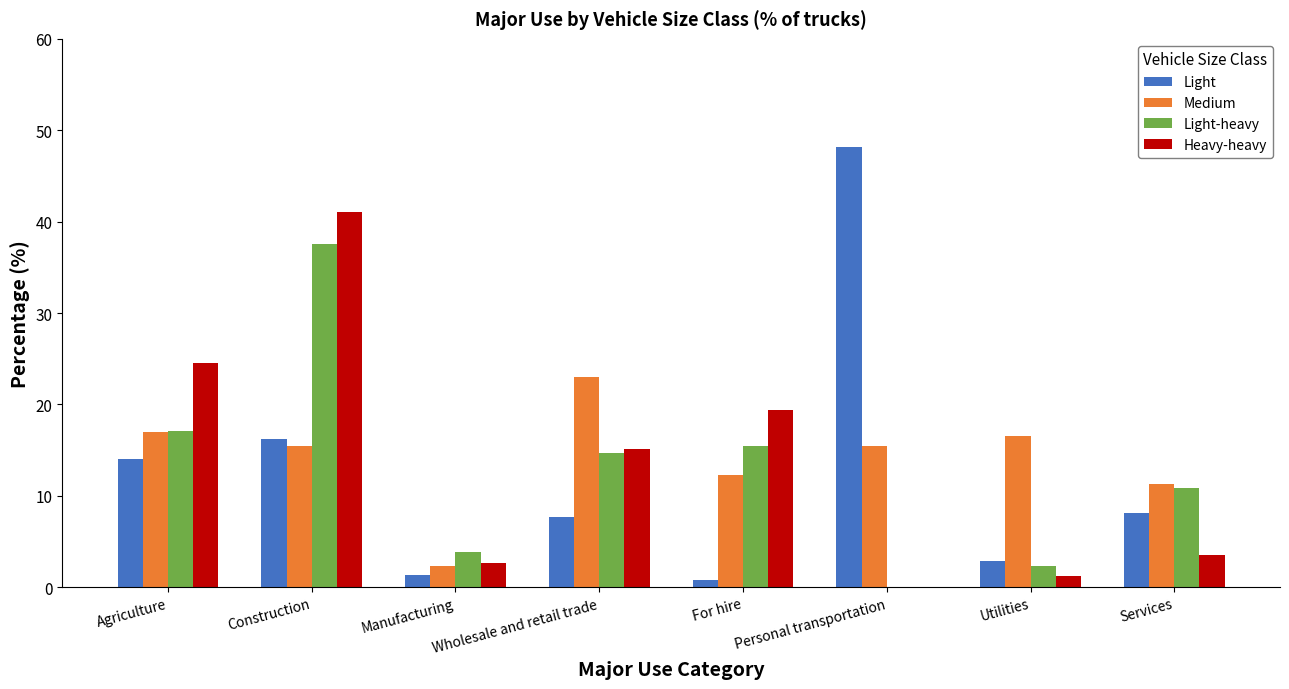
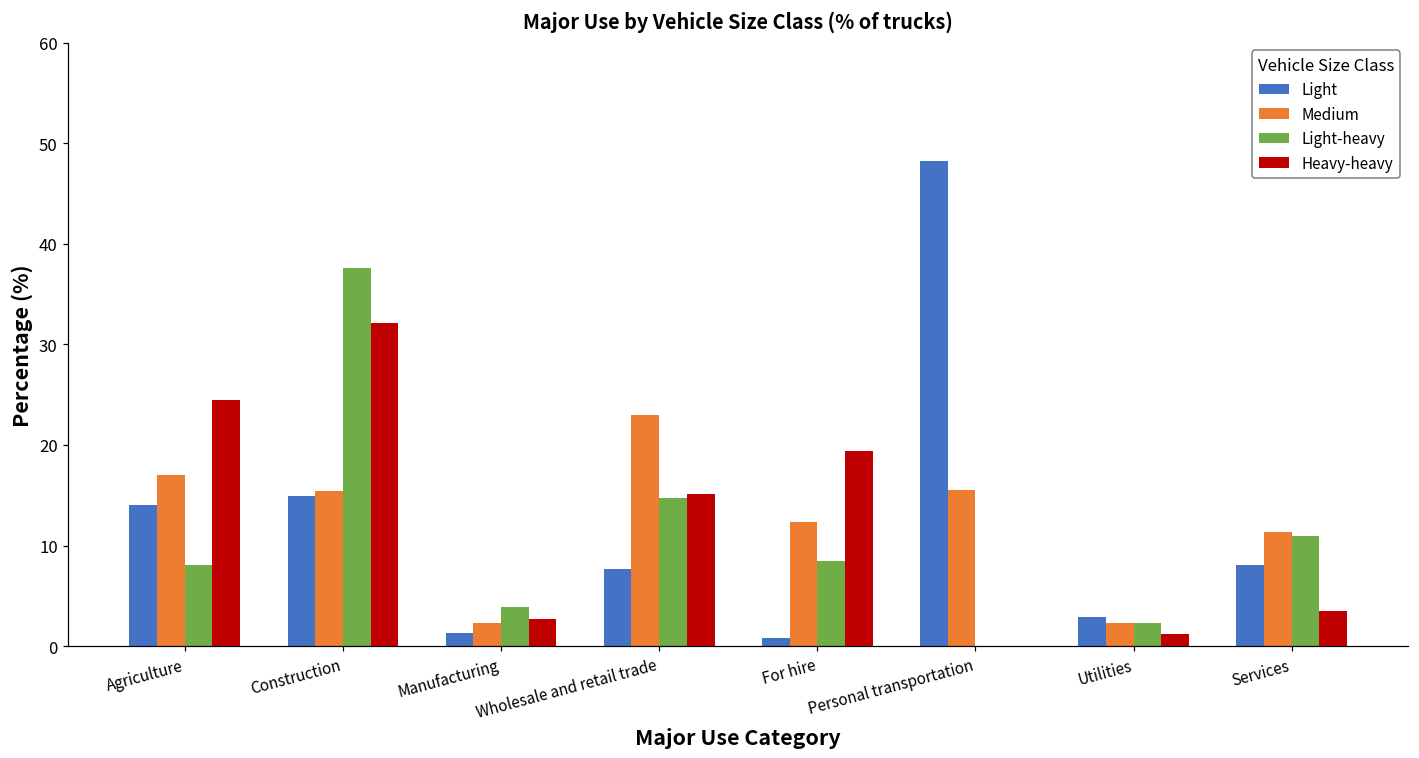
  {
    "Light": {
      "Agriculture": 14,
-     "Construction": 16,
+     "Construction": 15,
      "Manufacturing": 1,
      "Wholesale and retail trade": 8,
      "For hire": 1,
      "Personal transportation": 48,
      "Utilities": 3,
      "Services": 8
    },
    "Medium": {
      "Agriculture": 17,
      "Construction": 15,
      "Manufacturing": 2,
      "Wholesale and retail trade": 23,
      "For hire": 12,
      "Personal transportation": 16,
-     "Utilities": 17,
+     "Utilities": 2,
      "Services": 11
    },
    "Light-heavy": {
-     "Agriculture": 17,
+     "Agriculture": 8,
      "Construction": 38,
      "Manufacturing": 4,
      "Wholesale and retail trade": 15,
-     "For hire": 16,
+     "For hire": 9,
      "Personal transportation": 0,
      "Utilities": 2,
      "Services": 11
    },
    "Heavy-heavy": {
      "Agriculture": 25,
-     "Construction": 41,
+     "Construction": 32,
      "Manufacturing": 3,
      "Wholesale and retail trade": 15,
      "For hire": 19,
      "Personal transportation": 0,
      "Utilities": 1,
      "Services": 4
    }
  }
